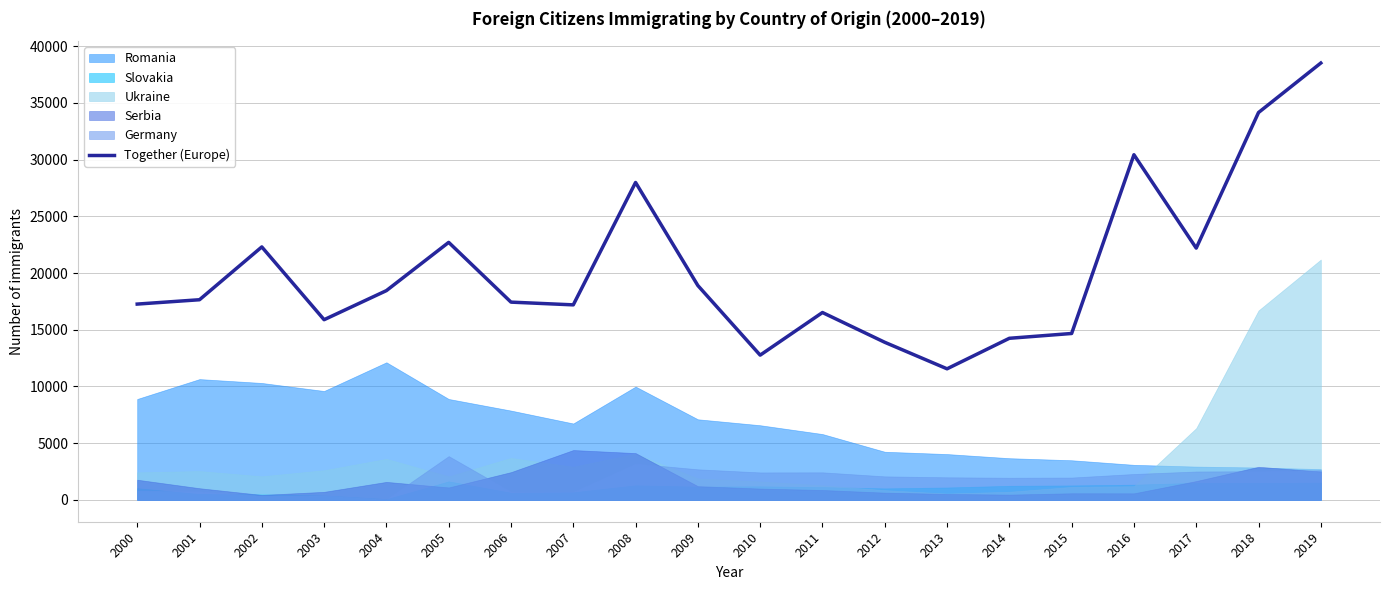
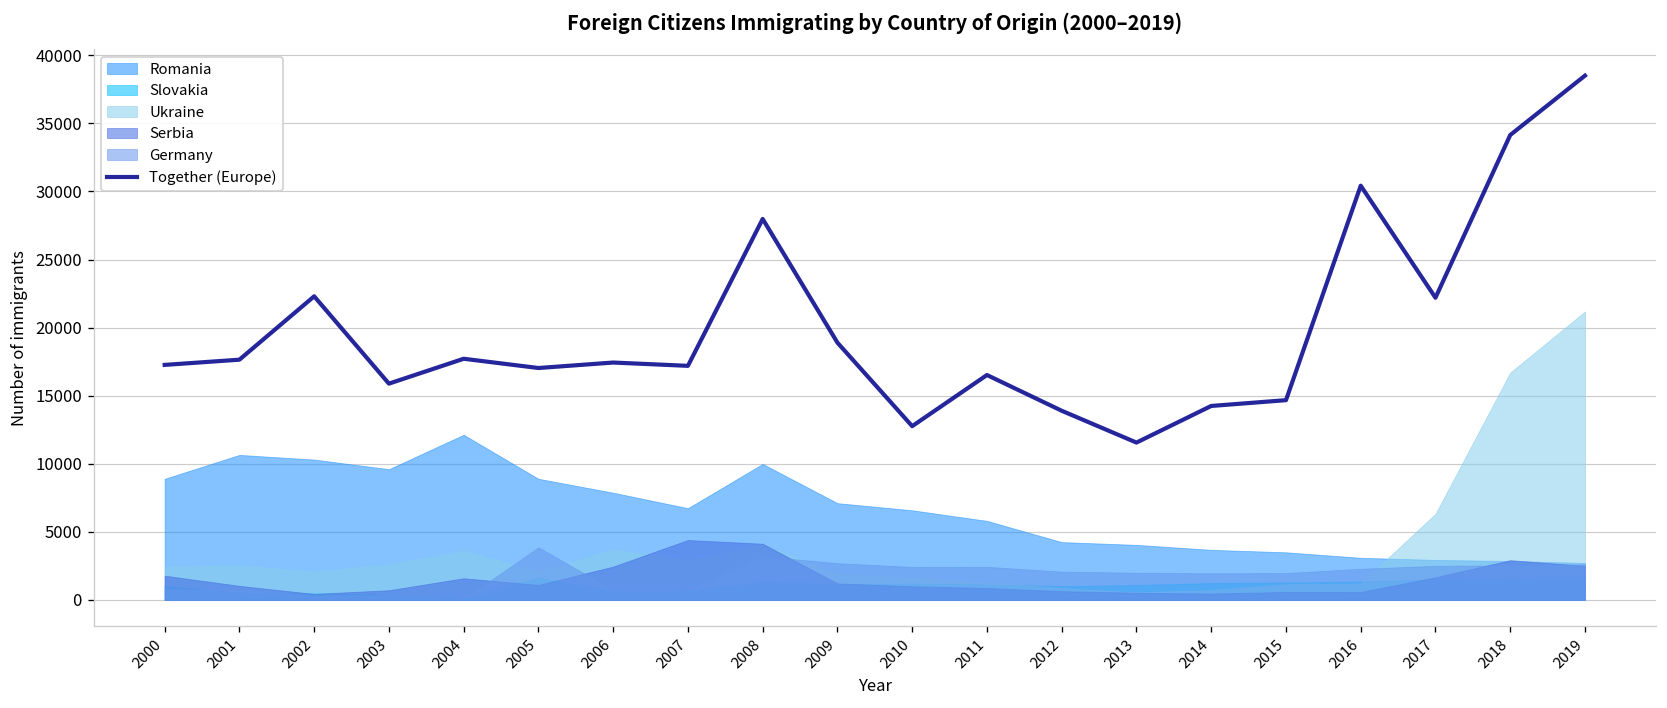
  {
    "Together (Europe)": {
      "2000": 17300,
      "2001": 17600,
      "2002": 22300,
      "2003": 15900,
-     "2004": 18400,
-     "2005": 22700,
+     "2004": 17700,
+     "2005": 17000,
      "2006": 17400,
      "2007": 17200,
      "2008": 28000,
      "2009": 18900,
      "2010": 12800,
      "2011": 16500,
      "2012": 13900,
      "2013": 11600,
      "2014": 14200,
      "2015": 14700,
      "2016": 30400,
      "2017": 22200,
      "2018": 34100,
      "2019": 38500
    }
  }
